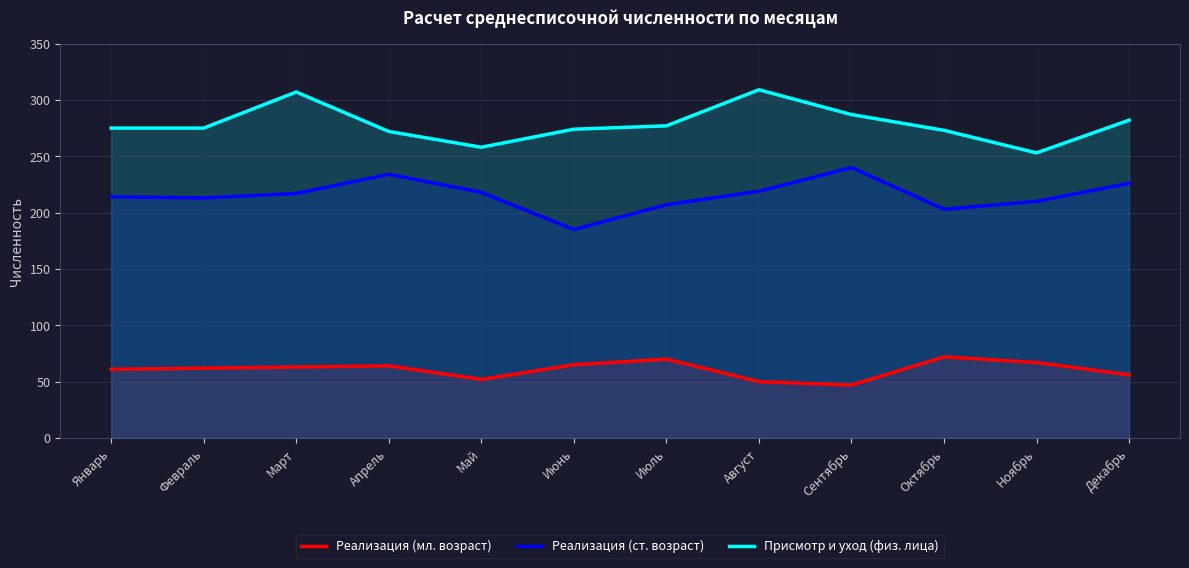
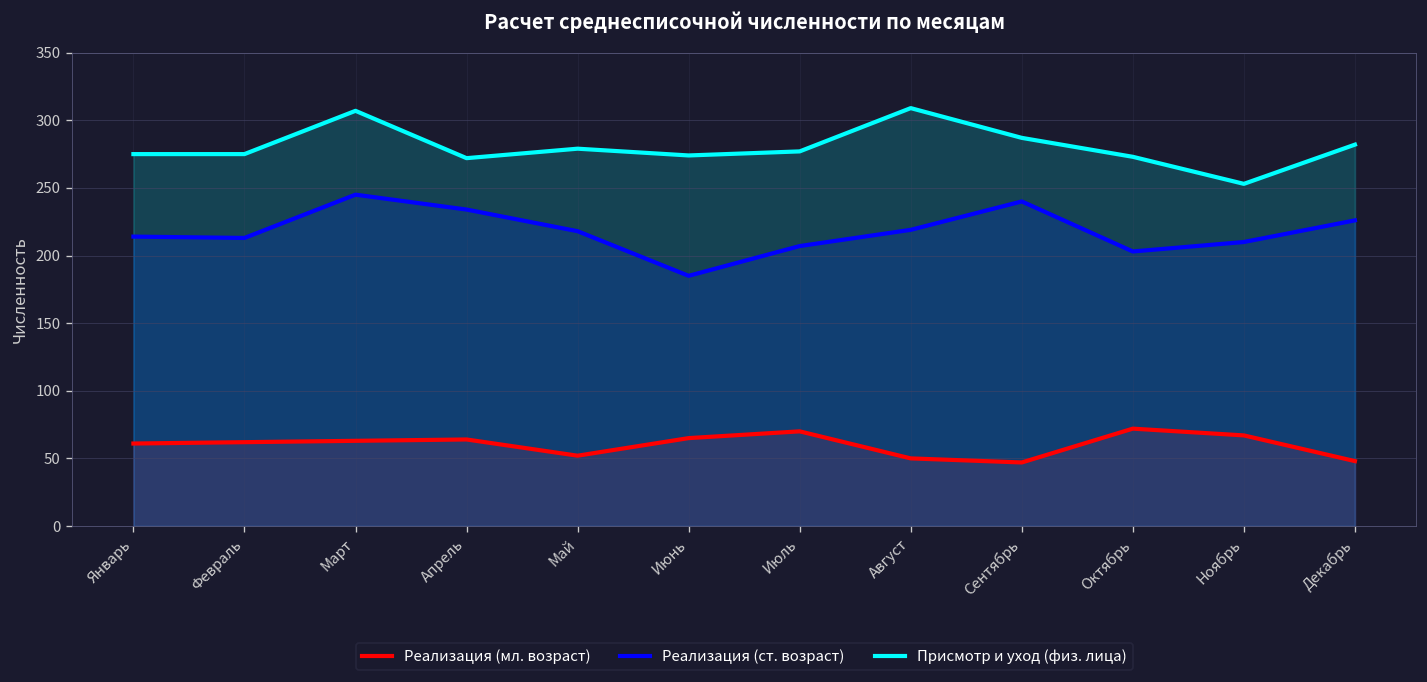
  {
    "Реализация (мл. возраст)": {
      "Январь": 61,
      "Февраль": 62,
      "Март": 63,
      "Апрель": 64,
      "Май": 52,
      "Июнь": 65,
      "Июль": 70,
      "Август": 50,
      "Сентябрь": 47,
      "Октябрь": 72,
      "Ноябрь": 67,
-     "Декабрь": 56
+     "Декабрь": 48
    },
    "Реализация (ст. возраст)": {
      "Январь": 214,
      "Февраль": 213,
-     "Март": 217,
+     "Март": 245,
      "Апрель": 234,
      "Май": 218,
      "Июнь": 185,
      "Июль": 207,
      "Август": 219,
      "Сентябрь": 240,
      "Октябрь": 203,
      "Ноябрь": 210,
      "Декабрь": 226
    },
    "Присмотр и уход (физ. лица)": {
      "Январь": 275,
      "Февраль": 275,
      "Март": 307,
      "Апрель": 272,
-     "Май": 258,
+     "Май": 279,
      "Июнь": 274,
      "Июль": 277,
      "Август": 309,
      "Сентябрь": 287,
      "Октябрь": 273,
      "Ноябрь": 253,
      "Декабрь": 282
    }
  }
